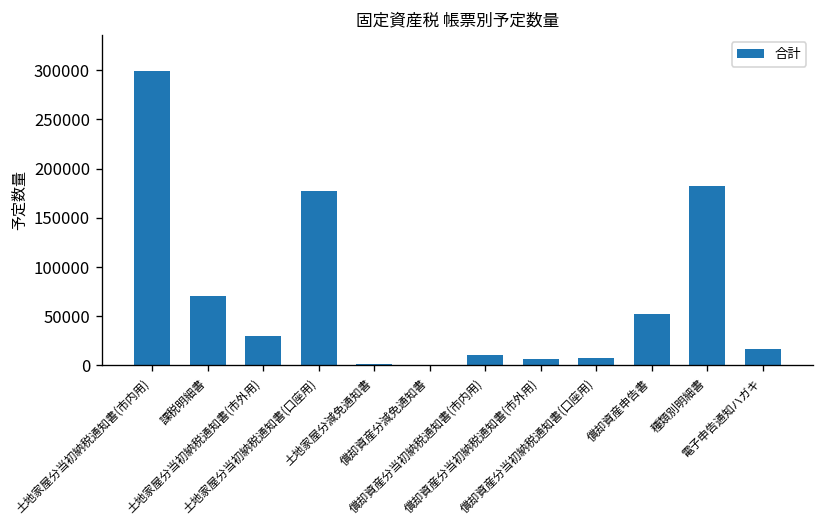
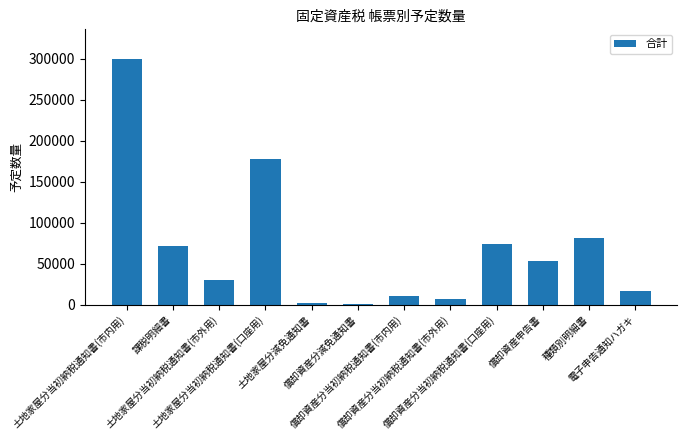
  {
    "土地家屋分当初納税通知書(市内用)": 300000,
    "課税明細書": 70000,
    "土地家屋分当初納税通知書(市外用)": 30000,
    "土地家屋分当初納税通知書(口座用)": 180000,
    "償却資産分当初納税通知書(市内用)": 10000,
    "償却資産分当初納税通知書(市外用)": 10000,
-   "償却資産分当初納税通知書(口座用)": 10000,
+   "償却資産分当初納税通知書(口座用)": 70000,
    "償却資産申告書": 50000,
-   "種類別明細書": 180000,
+   "種類別明細書": 80000,
    "電子申告通知ハガキ": 20000
  }
